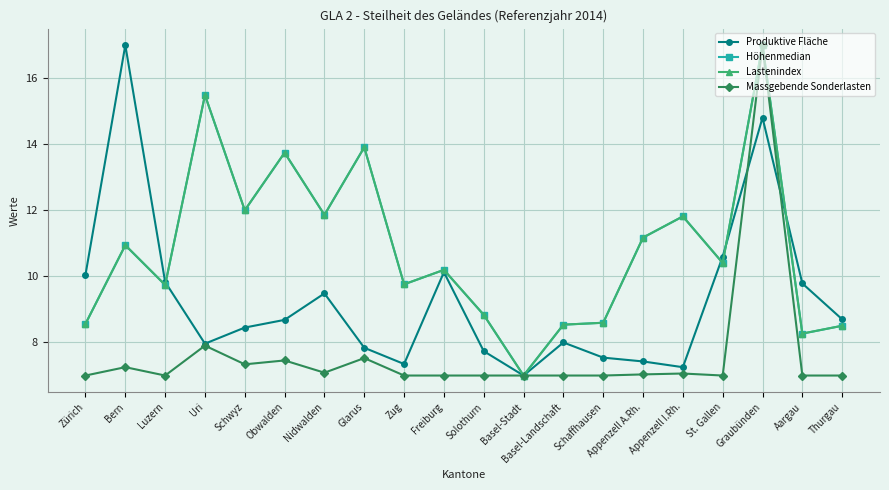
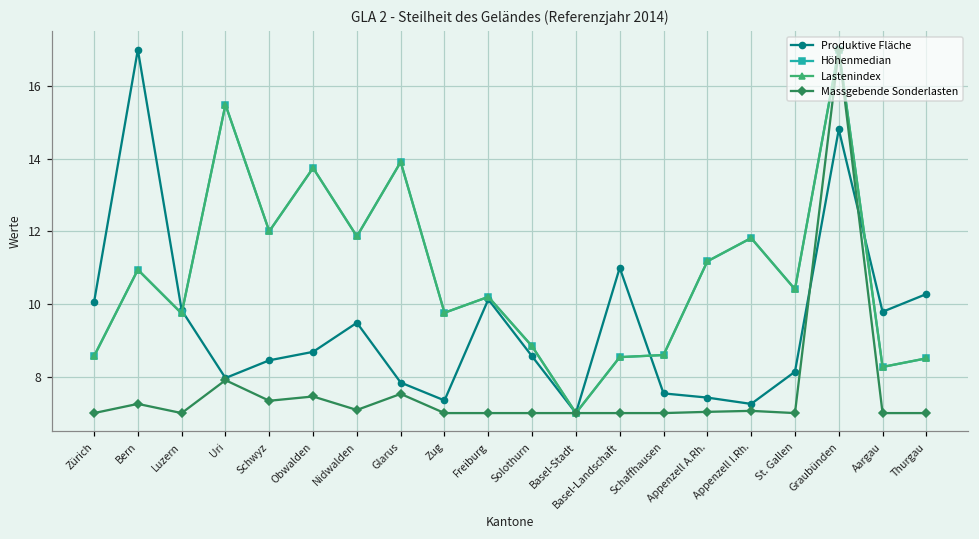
  {
    "Produktive Fläche": {
      "Zürich": 10.1,
      "Bern": 17.0,
      "Luzern": 9.8,
      "Schwyz": 8.5,
      "Obwalden": 8.7,
      "Nidwalden": 9.5,
      "Glarus": 7.8,
      "Zug": 7.3,
-     "Solothurn": 7.7,
-     "Basel-Landschaft": 8.0,
+     "Solothurn": 8.6,
+     "Basel-Landschaft": 11.0,
      "Schaffhausen": 7.5,
      "Appenzell A.Rh.": 7.4,
      "Appenzell I.Rh.": 7.3,
-     "St. Gallen": 10.6,
+     "St. Gallen": 8.1,
      "Graubünden": 14.8,
      "Aargau": 9.8,
-     "Thurgau": 8.7
+     "Thurgau": 10.3
    }
  }
